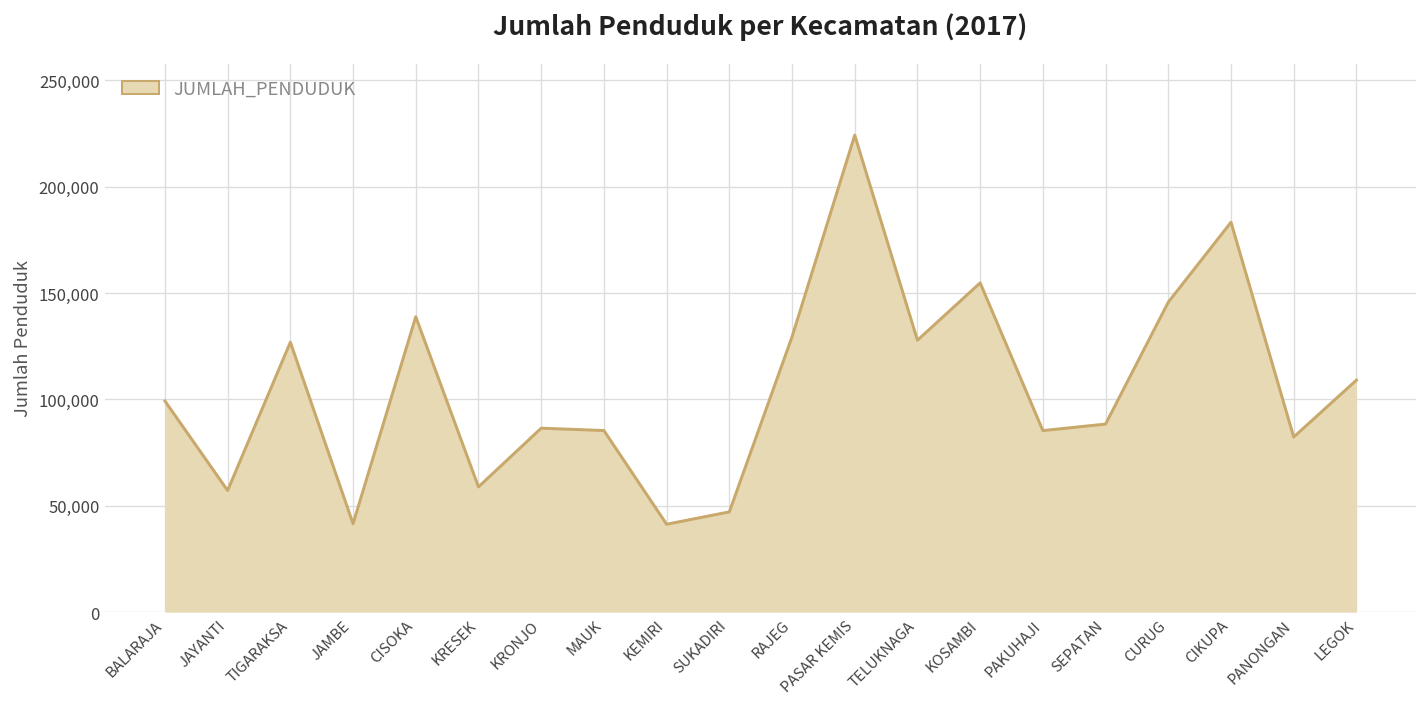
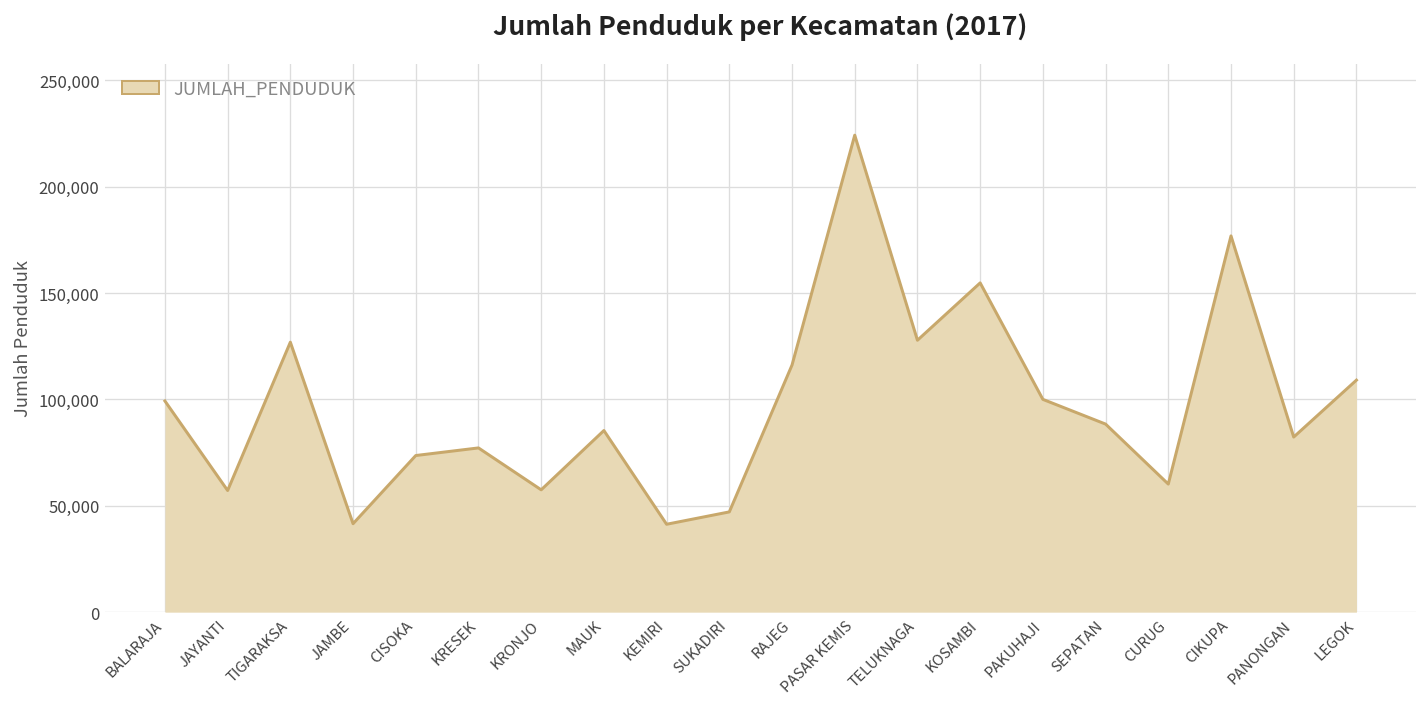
  {
    "BALARAJA": "99,000",
    "JAYANTI": "57,000",
    "TIGARAKSA": "127,000",
    "JAMBE": "42,000",
-   "CISOKA": "139,000",
-   "KRESEK": "59,000",
-   "KRONJO": "86,000",
+   "CISOKA": "74,000",
+   "KRESEK": "77,000",
+   "KRONJO": "58,000",
    "MAUK": "85,000",
    "KEMIRI": "41,000",
    "SUKADIRI": "47,000",
-   "RAJEG": "129,000",
+   "RAJEG": "116,000",
    "PASAR KEMIS": "224,000",
    "TELUKNAGA": "128,000",
    "KOSAMBI": "155,000",
-   "PAKUHAJI": "85,000",
+   "PAKUHAJI": "100,000",
    "SEPATAN": "88,000",
-   "CURUG": "146,000",
-   "CIKUPA": "183,000",
+   "CURUG": "60,000",
+   "CIKUPA": "177,000",
    "PANONGAN": "82,000",
    "LEGOK": "109,000"
  }
